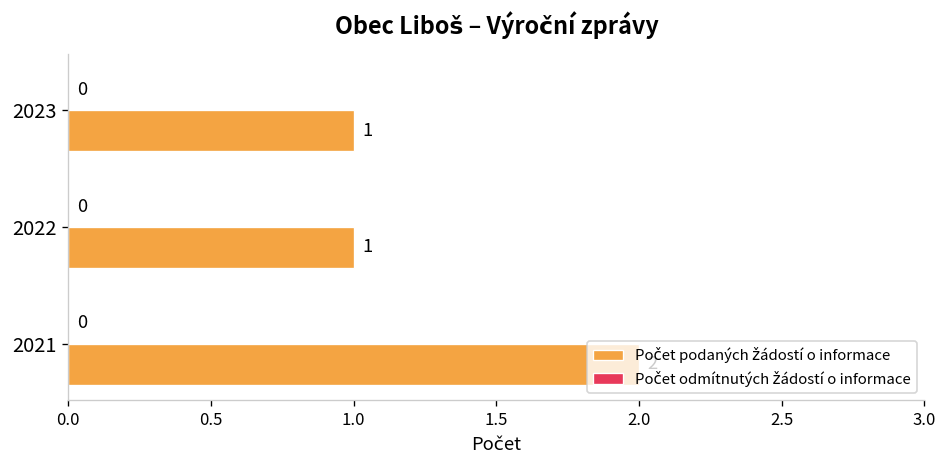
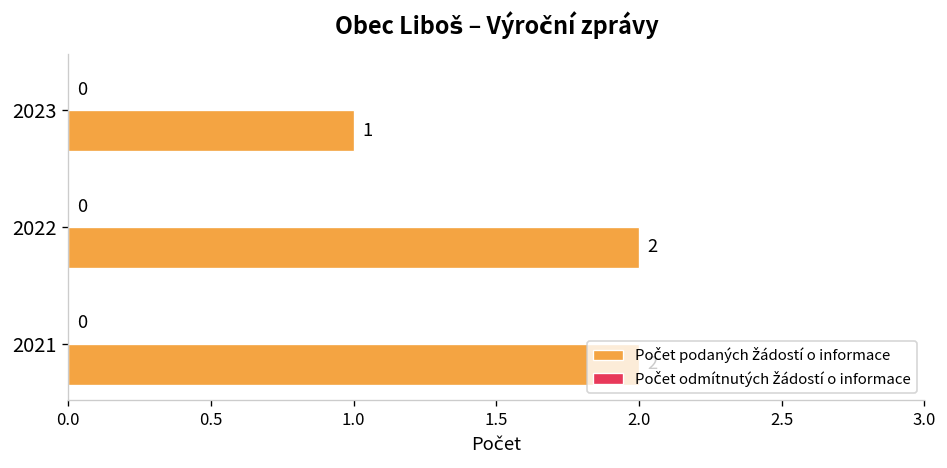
  {
    "Počet podaných žádostí o informace": {
      "2023": 1,
-     "2022": 1
+     "2022": 2
    },
    "Počet odmítnutých žádostí o informace": {
      "2023": 0,
      "2022": 0,
      "2021": 0
    }
  }
